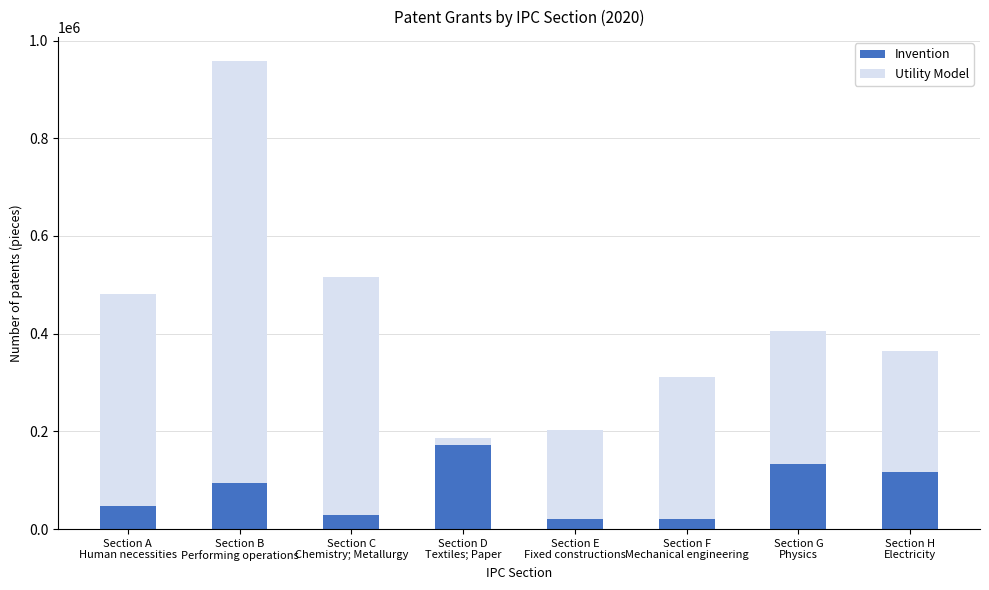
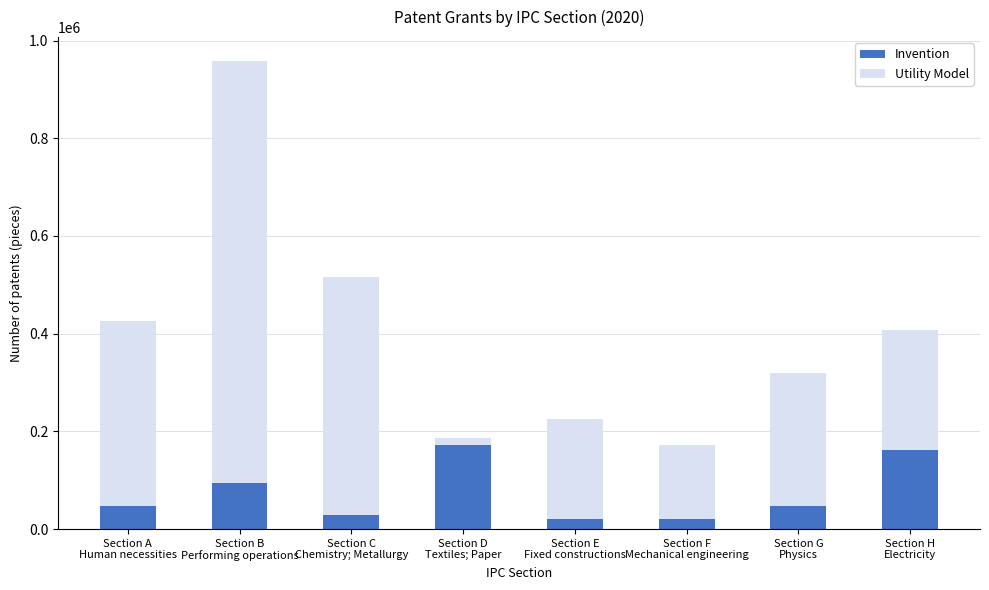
  {
    "Invention": {
      "Section A Human necessities": 50000,
      "Section B Performing operations": 90000,
      "Section C Chemistry; Metallurgy": 30000,
      "Section D Textiles; Paper": 170000,
      "Section E Fixed constructions": 20000,
      "Section F Mechanical engineering": 20000,
-     "Section G Physics": 130000,
-     "Section H Electricity": 120000
+     "Section G Physics": 50000,
+     "Section H Electricity": 160000
    },
    "Utility Model": {
-     "Section A Human necessities": 430000,
+     "Section A Human necessities": 380000,
      "Section B Performing operations": 870000,
      "Section C Chemistry; Metallurgy": 490000,
      "Section D Textiles; Paper": 20000,
-     "Section E Fixed constructions": 180000,
-     "Section F Mechanical engineering": 290000,
+     "Section E Fixed constructions": 200000,
+     "Section F Mechanical engineering": 150000,
      "Section G Physics": 270000,
      "Section H Electricity": 250000
    }
  }
